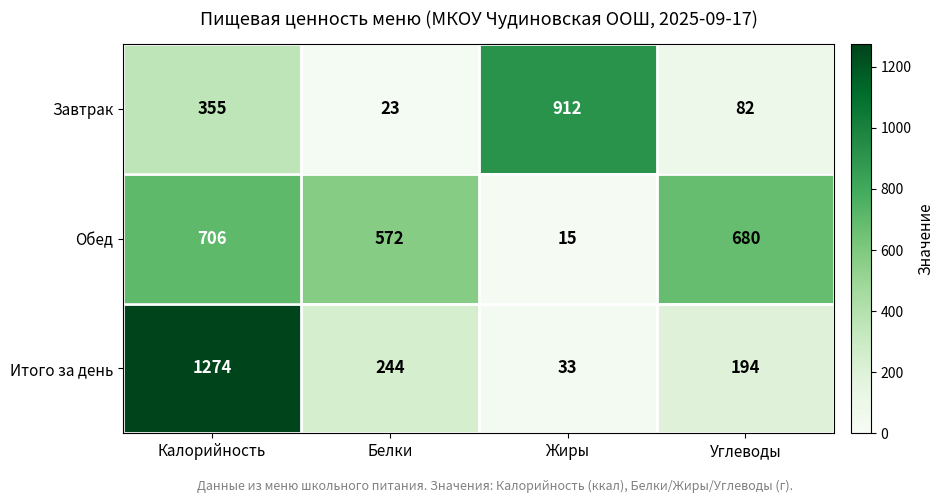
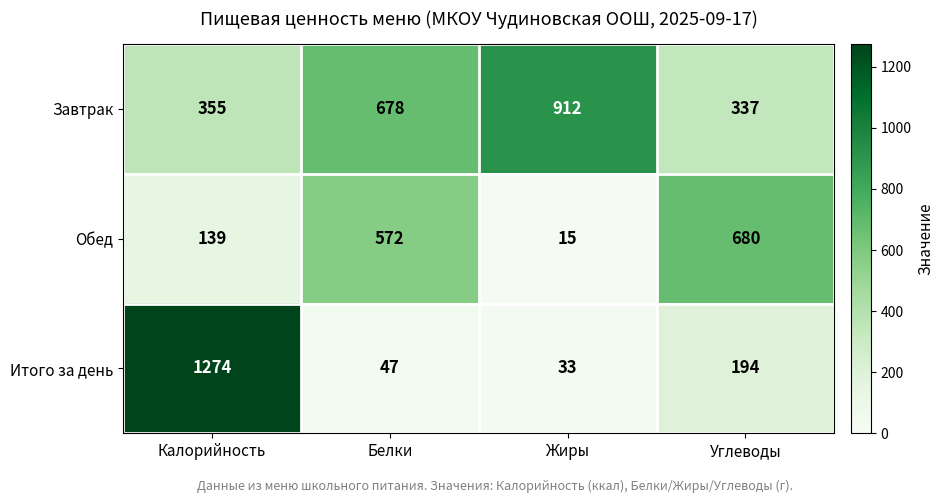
  {
    "Завтрак": {
      "Калорийность": 355,
-     "Белки": 23,
+     "Белки": 678,
      "Жиры": 912,
-     "Углеводы": 82
+     "Углеводы": 337
    },
    "Обед": {
-     "Калорийность": 706,
+     "Калорийность": 139,
      "Белки": 572,
      "Жиры": 15,
      "Углеводы": 680
    },
    "Итого за день": {
      "Калорийность": 1274,
-     "Белки": 244,
+     "Белки": 47,
      "Жиры": 33,
      "Углеводы": 194
    }
  }
